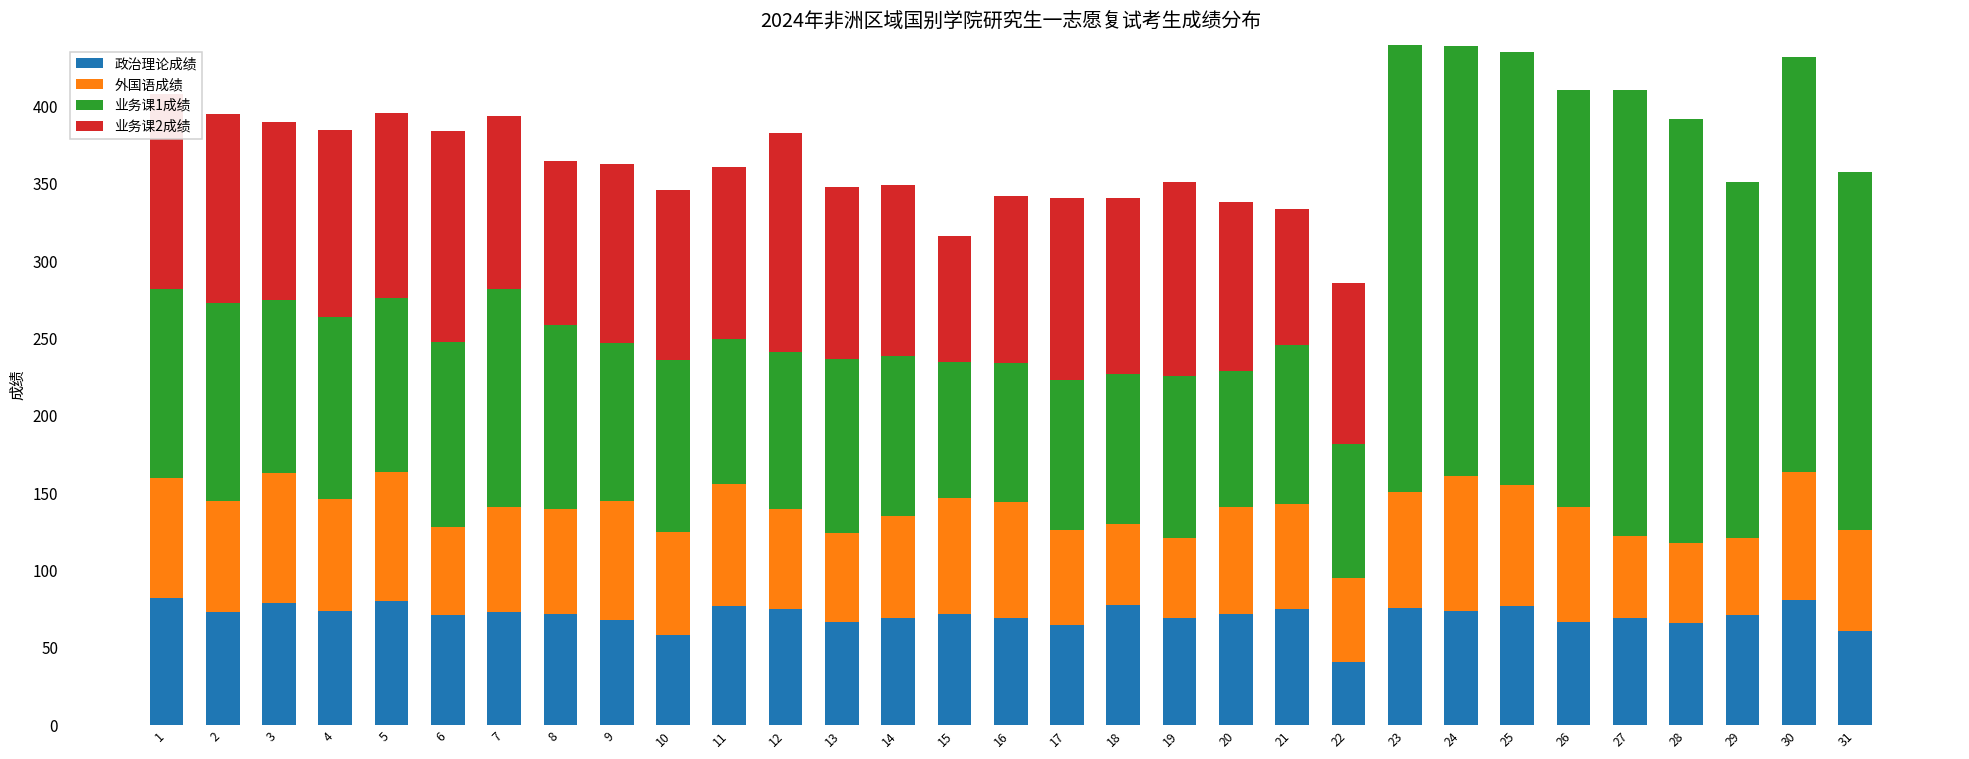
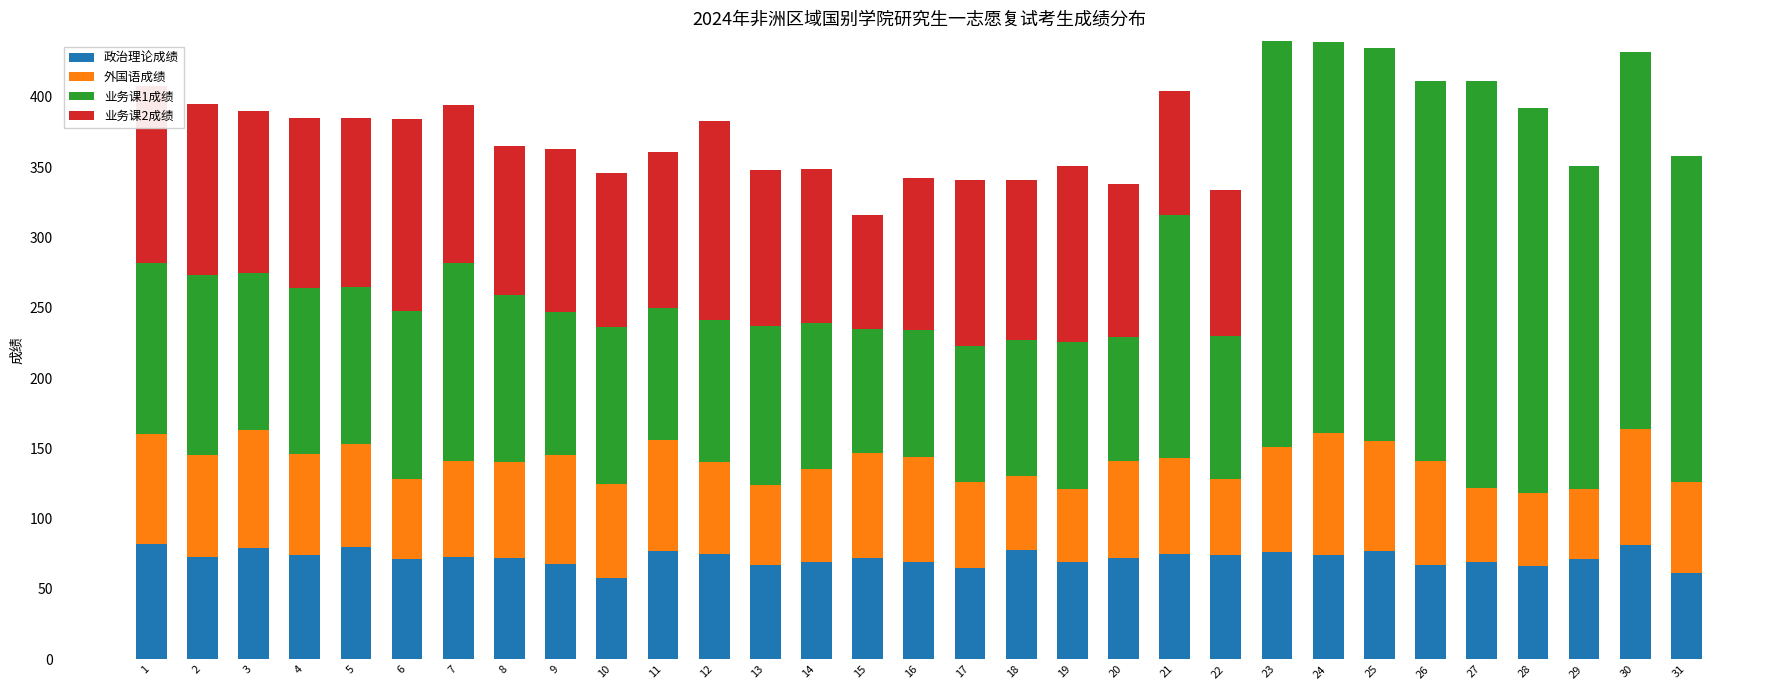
  {
    "政治理论成绩": {
      "1": 82,
      "2": 73,
      "3": 79,
      "4": 74,
      "5": 80,
      "6": 71,
      "7": 73,
      "8": 72,
      "9": 68,
      "10": 58,
      "11": 77,
      "12": 75,
      "13": 67,
      "14": 69,
      "15": 72,
      "16": 69,
      "17": 65,
      "18": 78,
      "19": 69,
      "20": 72,
      "21": 75,
-     "22": 41,
+     "22": 74,
      "23": 76,
      "24": 74,
      "25": 77,
      "26": 67,
      "27": 69,
      "28": 66,
      "29": 71,
      "30": 81,
      "31": 61
    },
    "外国语成绩": {
      "1": 78,
      "2": 72,
      "3": 84,
      "4": 72,
-     "5": 84,
+     "5": 73,
      "6": 57,
      "7": 68,
      "8": 68,
      "9": 77,
      "10": 67,
      "11": 79,
      "12": 65,
      "13": 57,
      "14": 66,
      "15": 75,
      "16": 75,
      "17": 61,
      "18": 52,
      "19": 52,
      "20": 69,
      "21": 68,
      "22": 54,
      "23": 75,
      "24": 87,
      "25": 78,
      "26": 74,
      "27": 53,
      "28": 52,
      "29": 50,
      "30": 83,
      "31": 65
    },
    "业务课1成绩": {
      "1": 122,
      "2": 128,
      "3": 112,
      "4": 118,
      "5": 112,
      "6": 120,
      "7": 141,
      "8": 119,
      "9": 102,
      "10": 111,
      "11": 94,
      "12": 101,
      "13": 113,
      "14": 104,
      "15": 88,
      "16": 90,
      "17": 97,
      "18": 97,
      "19": 105,
      "20": 88,
-     "21": 103,
-     "22": 87,
+     "21": 173,
+     "22": 102,
      "23": 289,
      "24": 278,
      "25": 280,
      "26": 270,
      "27": 289,
      "28": 274,
      "29": 230,
      "30": 268,
      "31": 232
    },
    "业务课2成绩": {
      "2": 122,
      "3": 115,
      "4": 121,
      "5": 120,
      "6": 136,
      "7": 112,
      "8": 106,
      "9": 116,
      "10": 110,
      "11": 111,
      "12": 142,
      "13": 111,
      "14": 110,
      "15": 81,
      "16": 108,
      "17": 118,
      "18": 114,
      "19": 125,
      "20": 109,
      "21": 88,
      "22": 104,
      "23": 0,
      "24": 0,
      "25": 0,
      "26": 0,
      "27": 0,
      "28": 0,
      "29": 0,
      "30": 0,
      "31": 0
    }
  }
